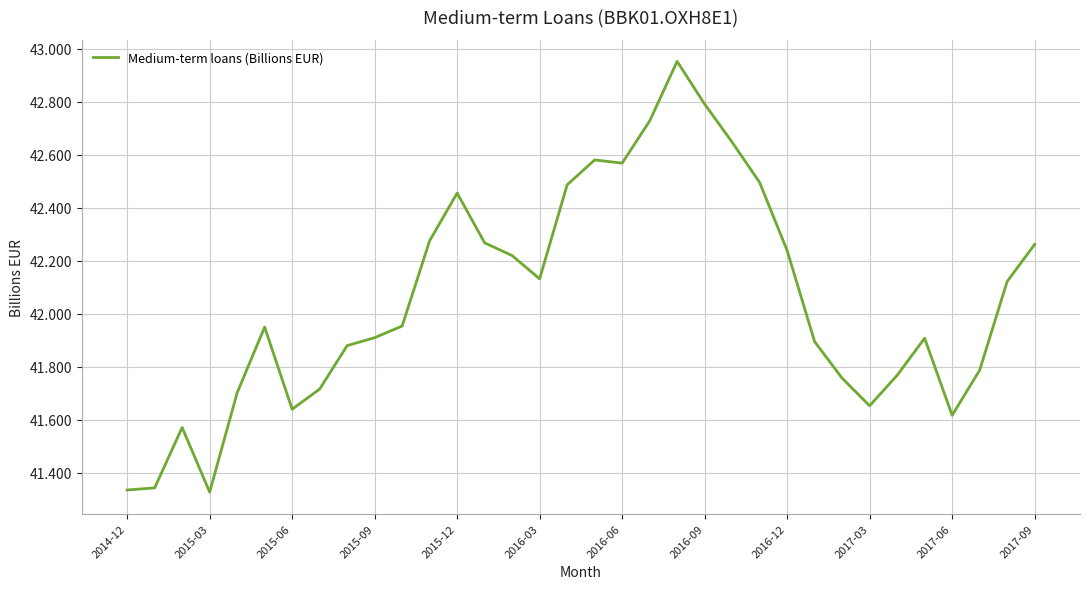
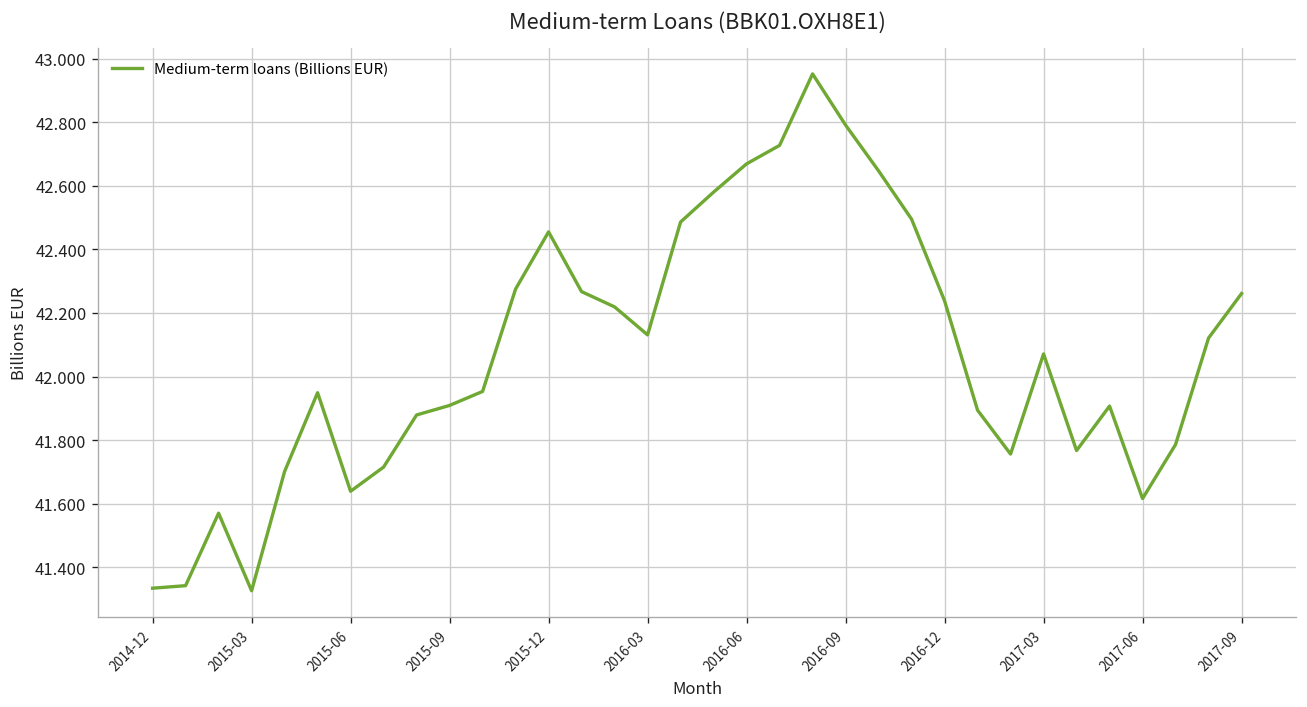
  {
    "2014-12": 41.33,
    "2015-03": 41.33,
    "2015-06": 41.64,
    "2015-09": 41.91,
    "2015-12": 42.46,
    "2016-03": 42.13,
-   "2016-06": 42.57,
+   "2016-06": 42.67,
    "2016-09": 42.79,
    "2016-12": 42.24,
-   "2017-03": 41.65,
+   "2017-03": 42.07,
    "2017-06": 41.62,
    "2017-09": 42.26
  }
